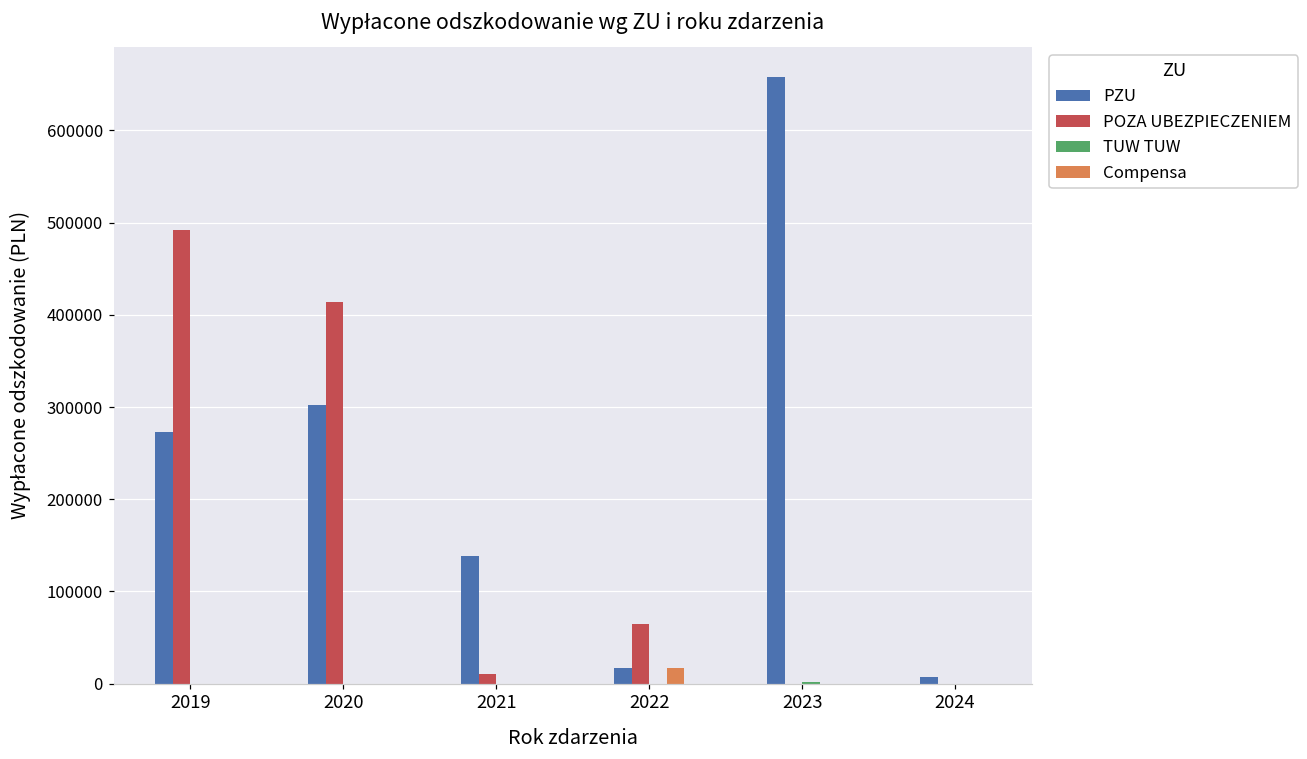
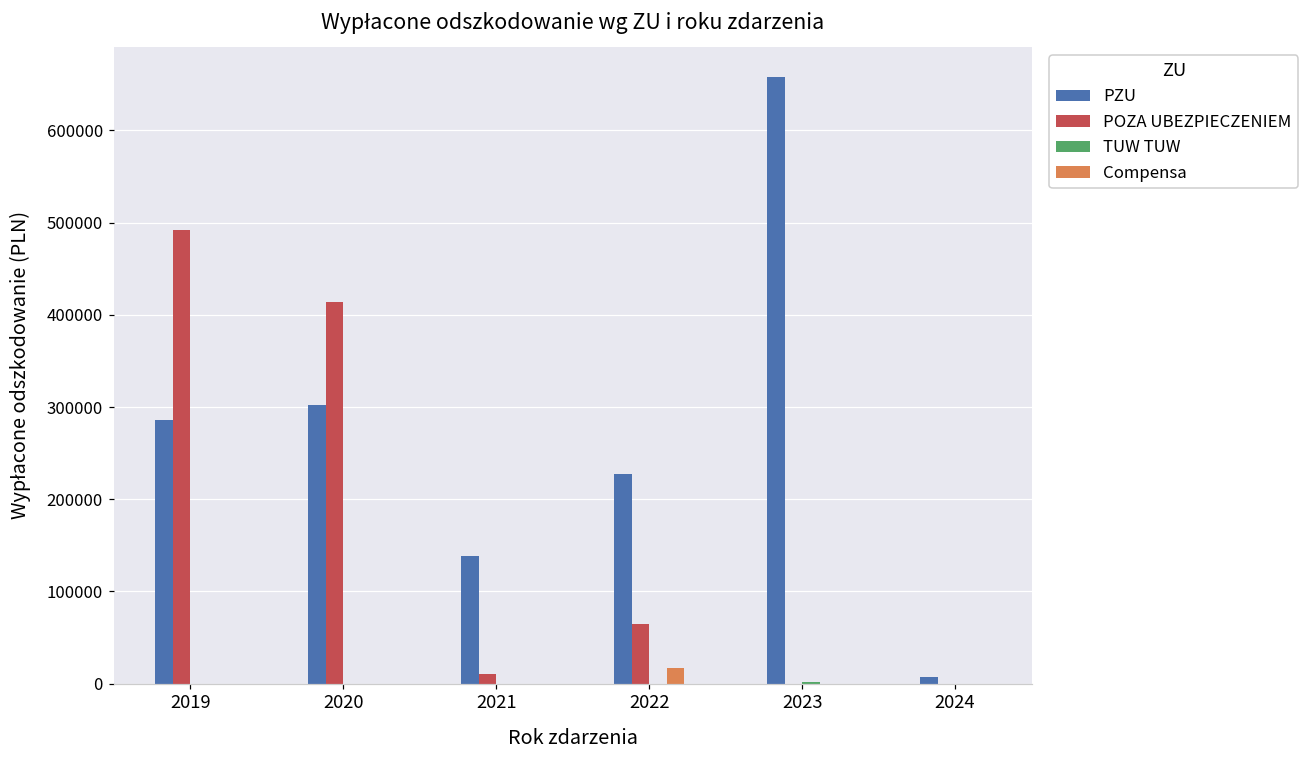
  {
    "PZU": {
-     "2019": 270000,
+     "2019": 290000,
      "2020": 300000,
      "2021": 140000,
-     "2022": 20000,
+     "2022": 230000,
      "2023": 660000,
      "2024": 10000
    },
    "TUW TUW": {
      "2019": 0,
      "2020": 0,
      "2021": 0,
      "2022": 0,
      "2024": 0
    }
  }
